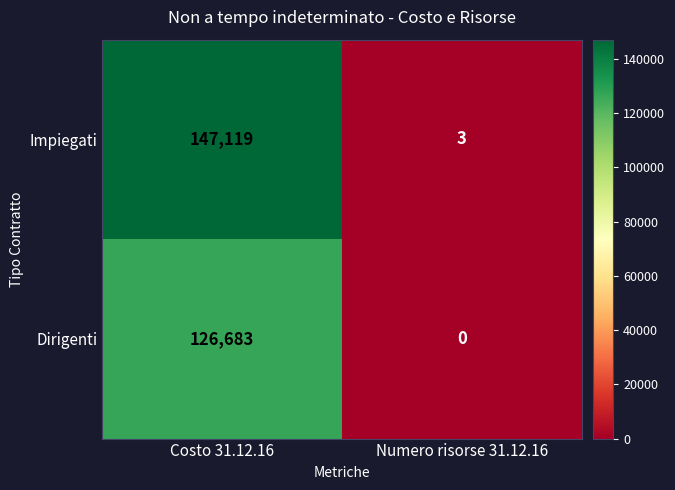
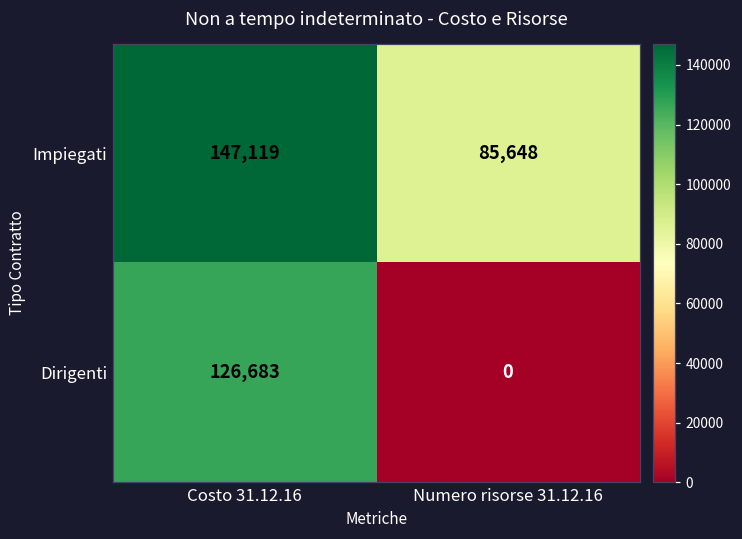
  {
    "Impiegati": {
      "Costo 31.12.16": "147,119",
-     "Numero risorse 31.12.16": "3"
+     "Numero risorse 31.12.16": "85,648"
    },
    "Dirigenti": {
      "Costo 31.12.16": "126,683",
      "Numero risorse 31.12.16": "0"
    }
  }
